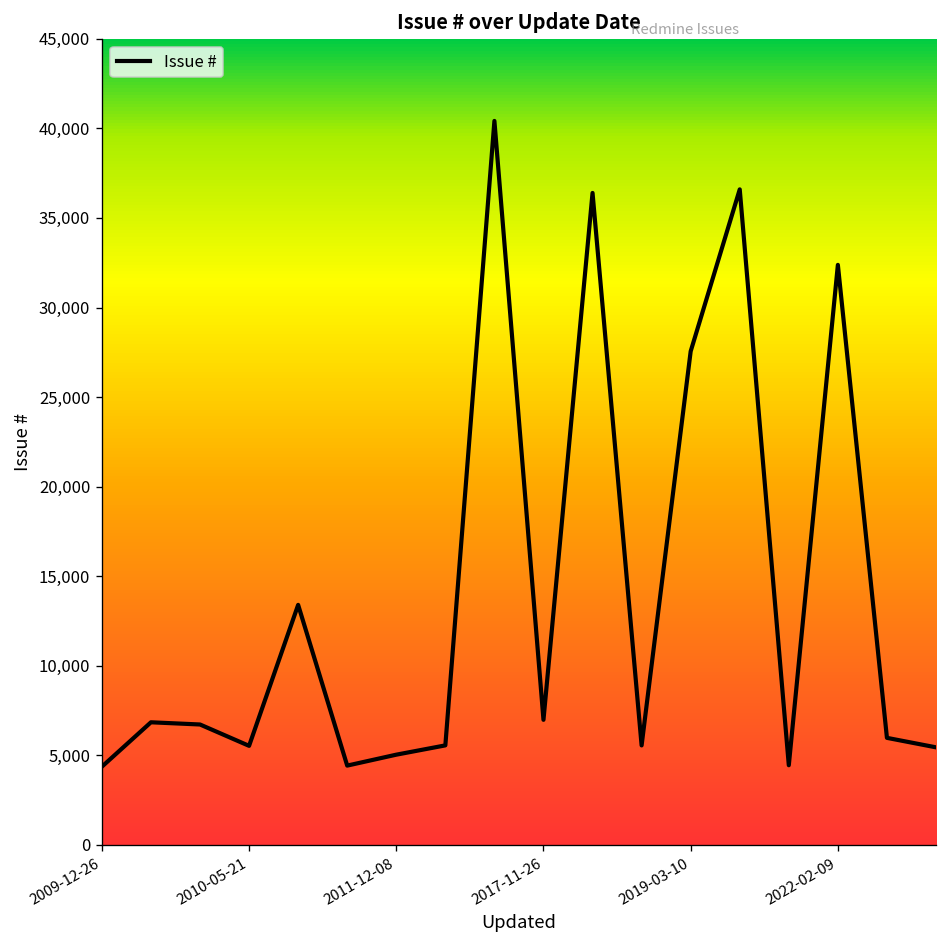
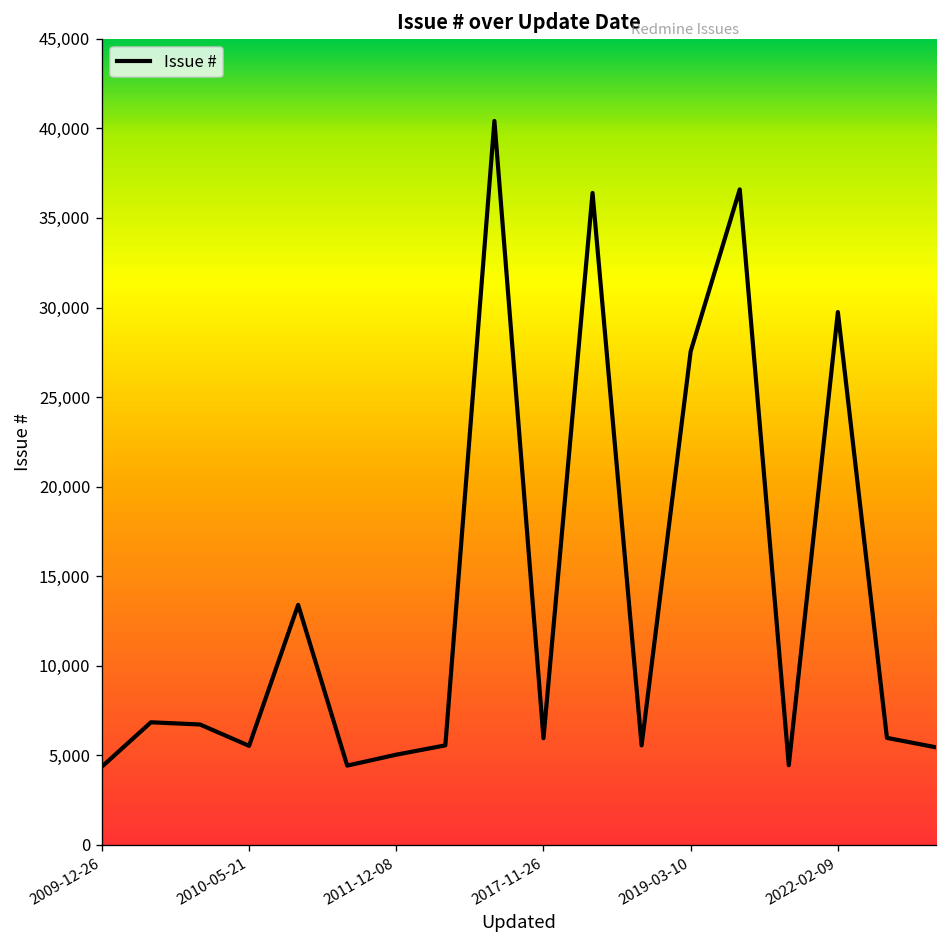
  {
    "2009-12-26": "4,400",
    "2010-05-21": "5,500",
    "2011-12-08": "5,000",
-   "2017-11-26": "7,000",
+   "2017-11-26": "6,000",
    "2019-03-10": "27,600",
-   "2022-02-09": "32,400"
+   "2022-02-09": "29,700"
  }
